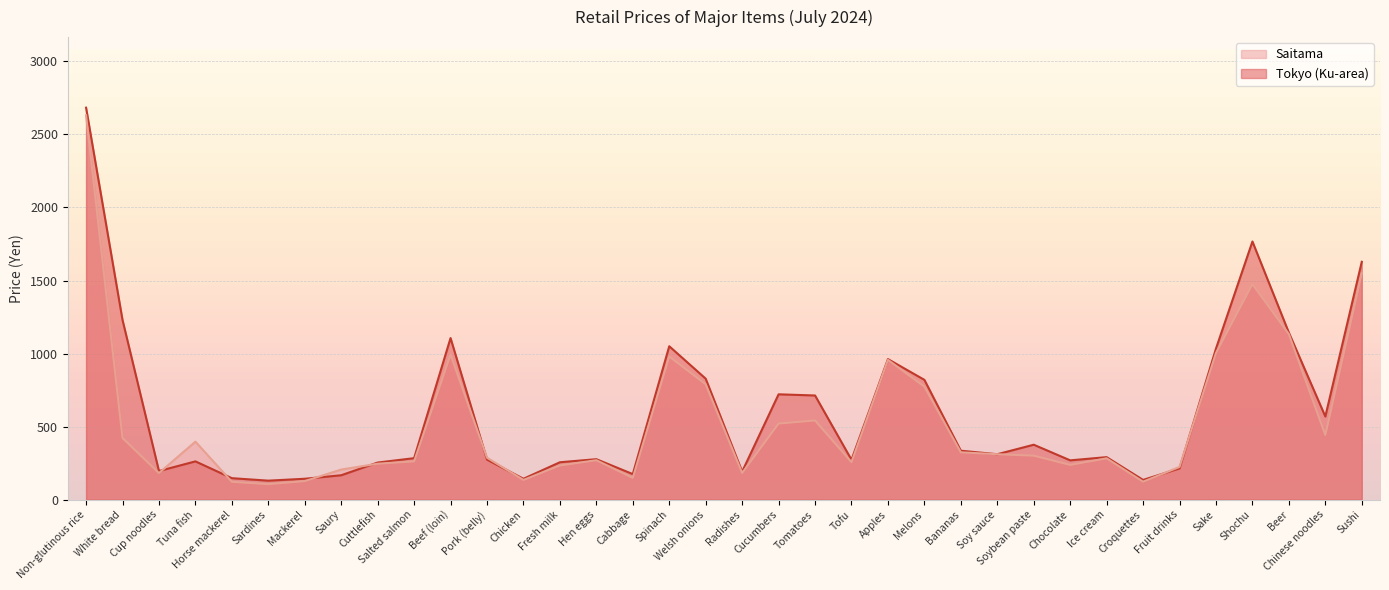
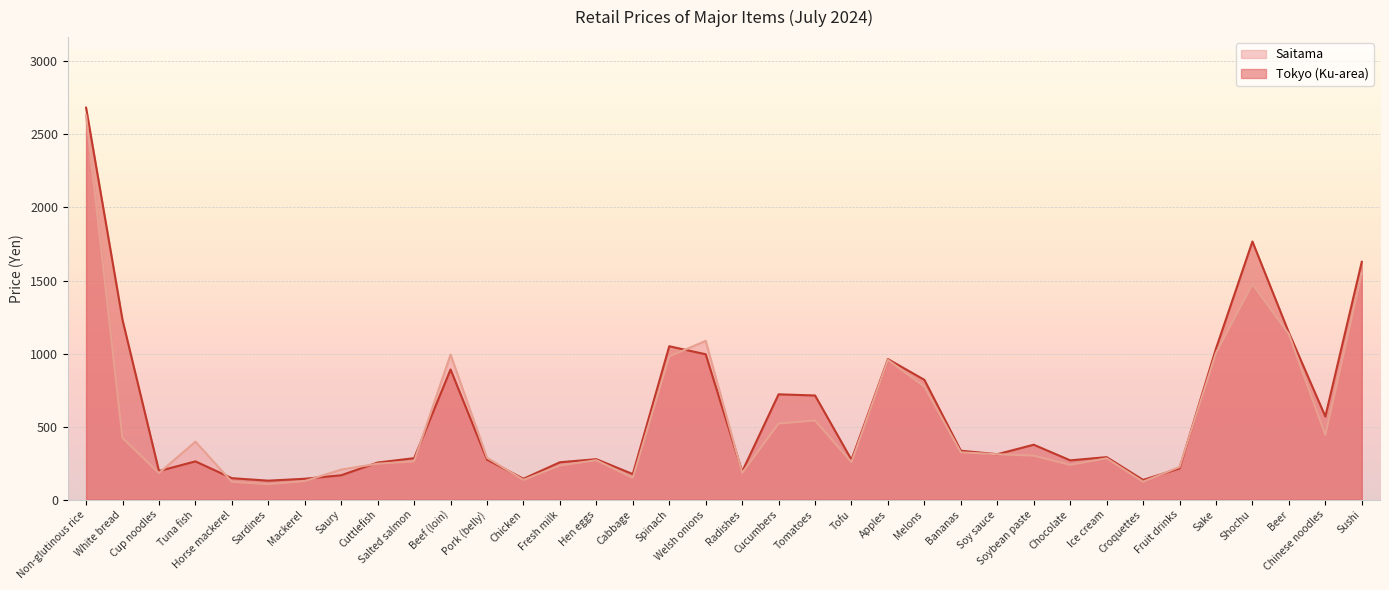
  {
    "Saitama": {
      "Non-glutinous rice": 2630,
      "White bread": 420,
      "Tuna fish": 400,
      "Horse mackerel": 120,
      "Sardines": 110,
      "Saury": 210,
      "Salted salmon": 260,
      "Beef (loin)": 990,
      "Fresh milk": 230,
      "Cabbage": 150,
      "Spinach": 980,
-     "Welsh onions": 790,
+     "Welsh onions": 1090,
      "Cucumbers": 520,
      "Tomatoes": 540,
      "Melons": 770,
      "Soybean paste": 300,
      "Chocolate": 240,
      "Sake": 1000,
      "Shochu": 1480,
      "Chinese noodles": 440,
      "Sushi": 1550
    },
    "Tokyo (Ku-area)": {
      "Non-glutinous rice": 2680,
      "White bread": 1230,
      "Tuna fish": 260,
      "Horse mackerel": 150,
      "Sardines": 130,
      "Saury": 170,
      "Salted salmon": 280,
-     "Beef (loin)": 1110,
+     "Beef (loin)": 890,
      "Fresh milk": 260,
      "Cabbage": 180,
      "Spinach": 1050,
-     "Welsh onions": 830,
+     "Welsh onions": 1000,
      "Cucumbers": 720,
      "Tomatoes": 710,
      "Melons": 820,
      "Soybean paste": 380,
      "Chocolate": 270,
      "Sake": 1030,
      "Shochu": 1770,
      "Chinese noodles": 570,
      "Sushi": 1630
    }
  }
